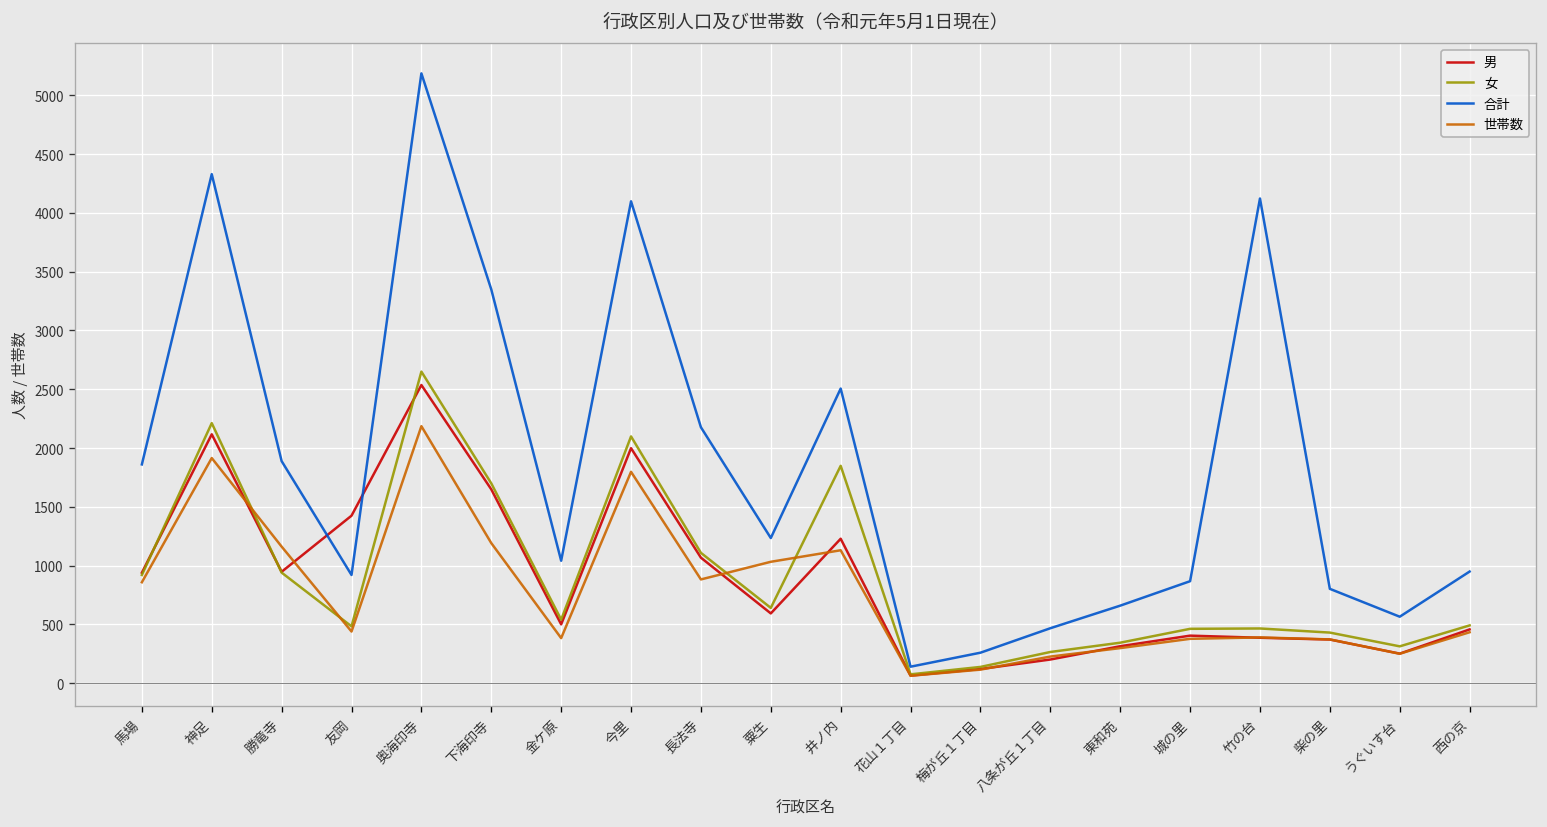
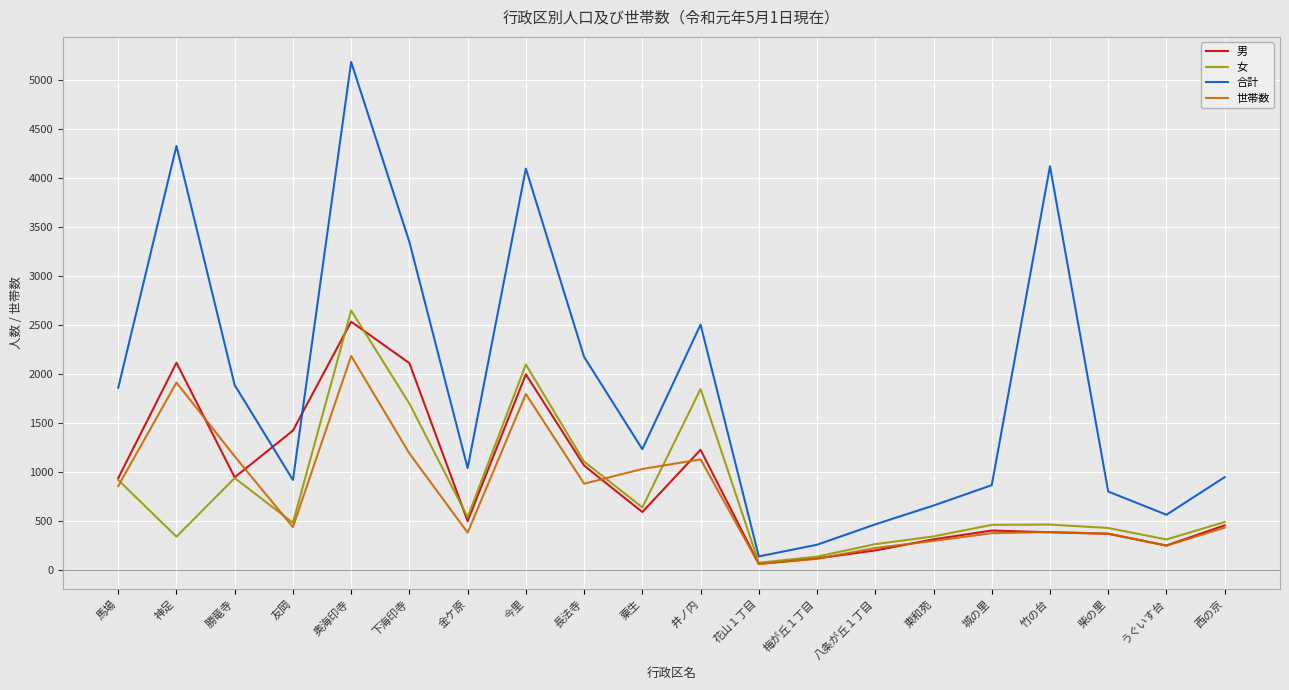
  {
    "男": {
      "神足": 2100,
      "友岡": 1400,
      "奥海印寺": 2500,
-     "下海印寺": 1600,
+     "下海印寺": 2100,
      "金ケ原": 500,
      "今里": 2000,
      "長法寺": 1100,
      "粟生": 600,
      "井ノ内": 1200,
      "城の里": 400
    },
    "女": {
-     "神足": 2200,
+     "神足": 300,
      "友岡": 500,
      "奥海印寺": 2700,
      "下海印寺": 1700,
      "金ケ原": 500,
      "今里": 2100,
      "長法寺": 1100,
      "粟生": 600,
      "井ノ内": 1800,
      "八条が丘１丁目": 300,
      "東和苑": 300,
      "城の里": 500,
      "竹の台": 500,
      "柴の里": 400,
      "うぐいす台": 300,
      "西の京": 500
    },
    "合計": {
      "馬場": 1900,
      "神足": 4300,
      "勝竜寺": 1900,
      "友岡": 900,
      "奥海印寺": 5200,
      "下海印寺": 3300,
      "金ケ原": 1000,
      "今里": 4100,
      "長法寺": 2200,
      "粟生": 1200,
      "井ノ内": 2500,
      "花山１丁目": 100,
      "梅が丘１丁目": 300,
      "八条が丘１丁目": 500,
      "東和苑": 700,
      "城の里": 900,
      "竹の台": 4100,
      "柴の里": 800,
      "うぐいす台": 600,
      "西の京": 1000
    },
    "世帯数": {
      "馬場": 900,
      "神足": 1900,
      "勝竜寺": 1200,
      "友岡": 400,
      "奥海印寺": 2200,
      "下海印寺": 1200,
      "金ケ原": 400,
      "今里": 1800,
      "長法寺": 900,
      "粟生": 1000,
      "井ノ内": 1100,
      "城の里": 400
    }
  }
